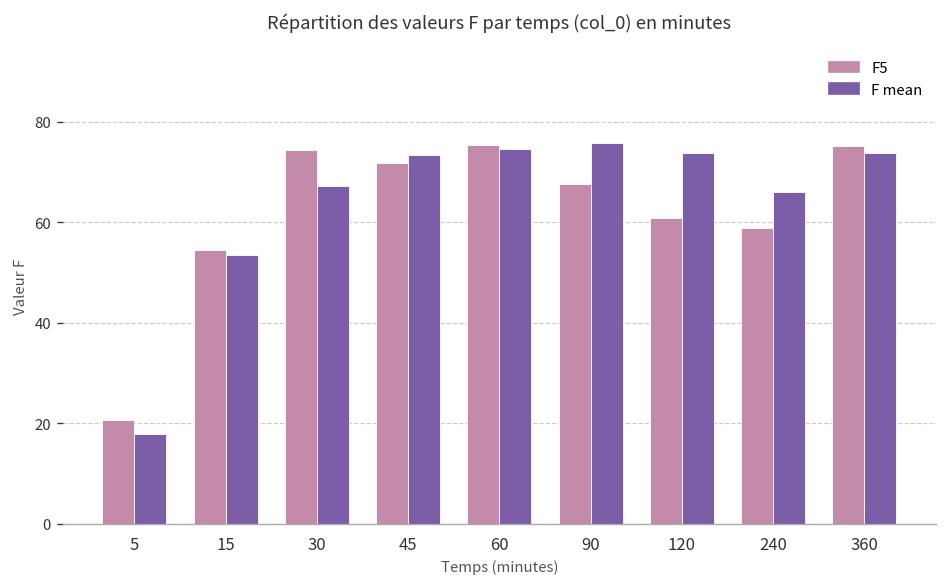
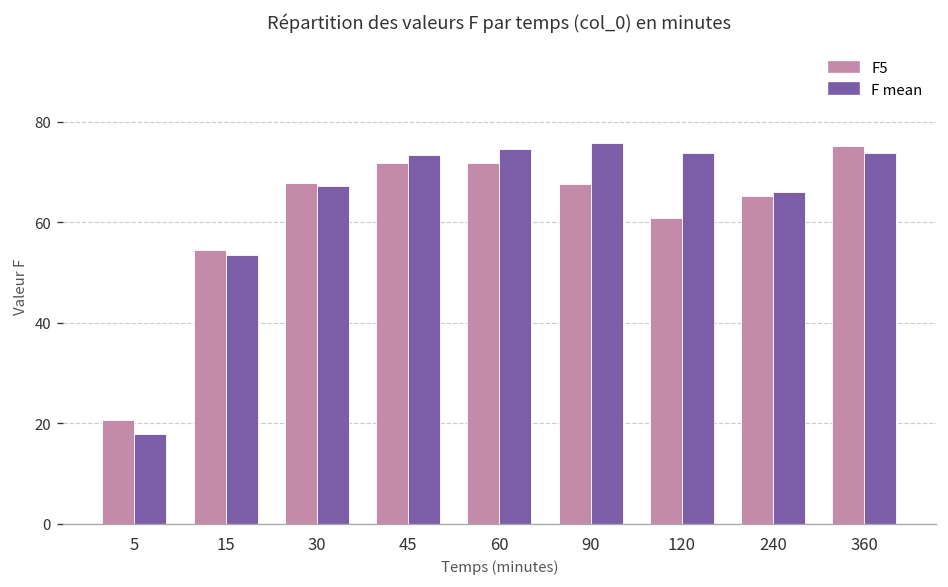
  {
    "F5": {
      "5": 21,
      "15": 55,
-     "30": 74,
+     "30": 68,
      "45": 72,
-     "60": 75,
+     "60": 72,
      "90": 68,
      "120": 61,
-     "240": 59,
+     "240": 65,
      "360": 75
    }
  }
